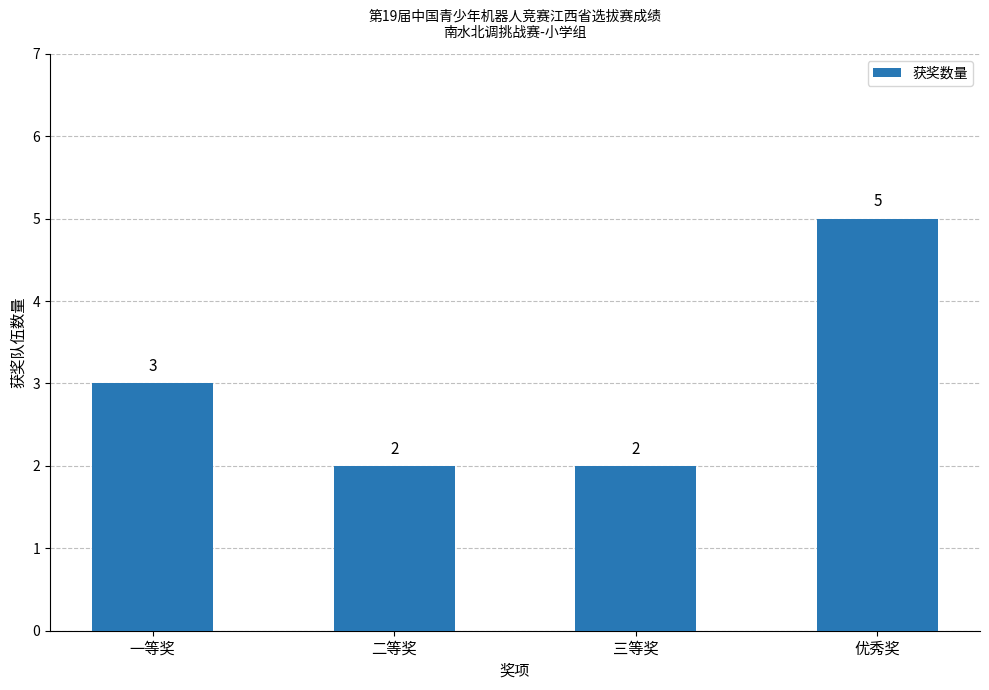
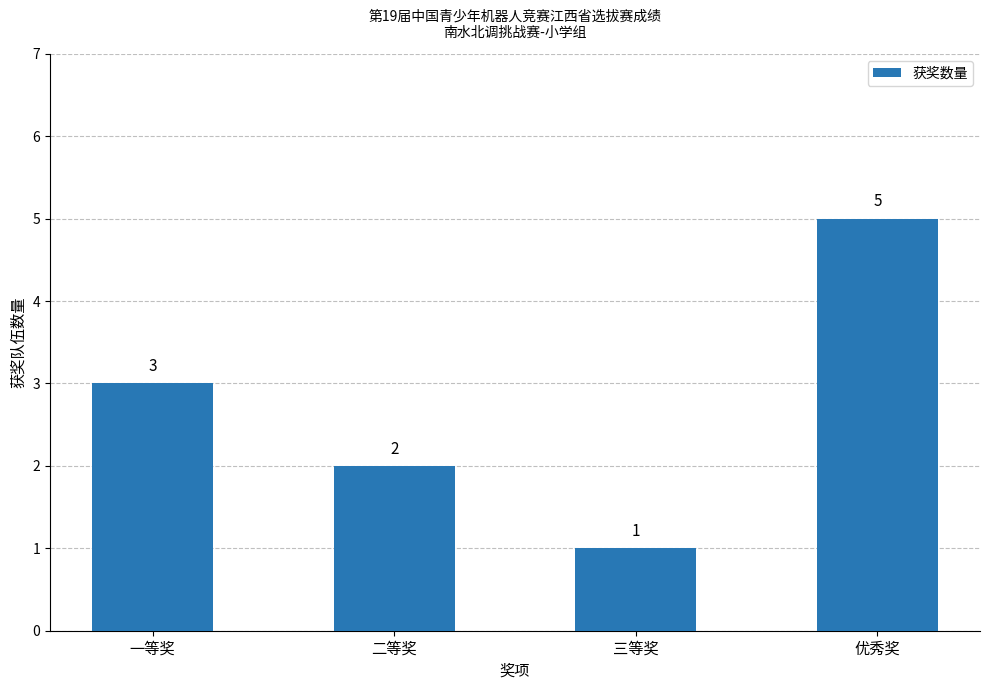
  {
    "一等奖": 3,
    "二等奖": 2,
-   "三等奖": 2,
+   "三等奖": 1,
    "优秀奖": 5
  }
